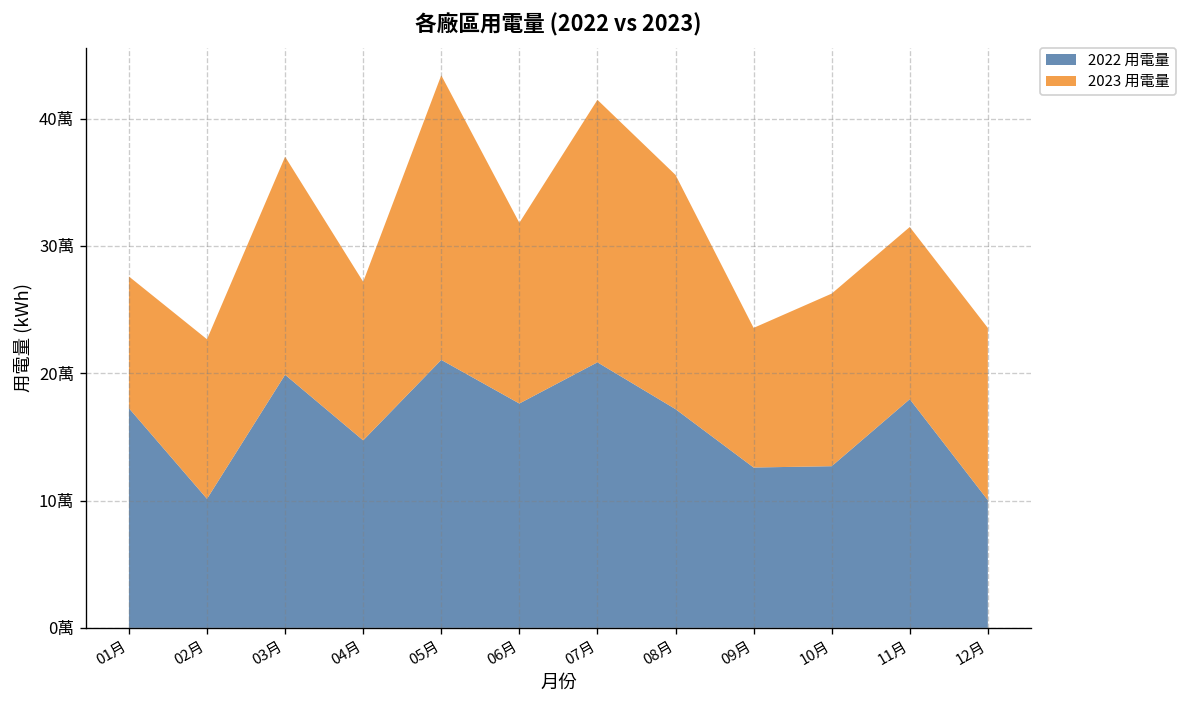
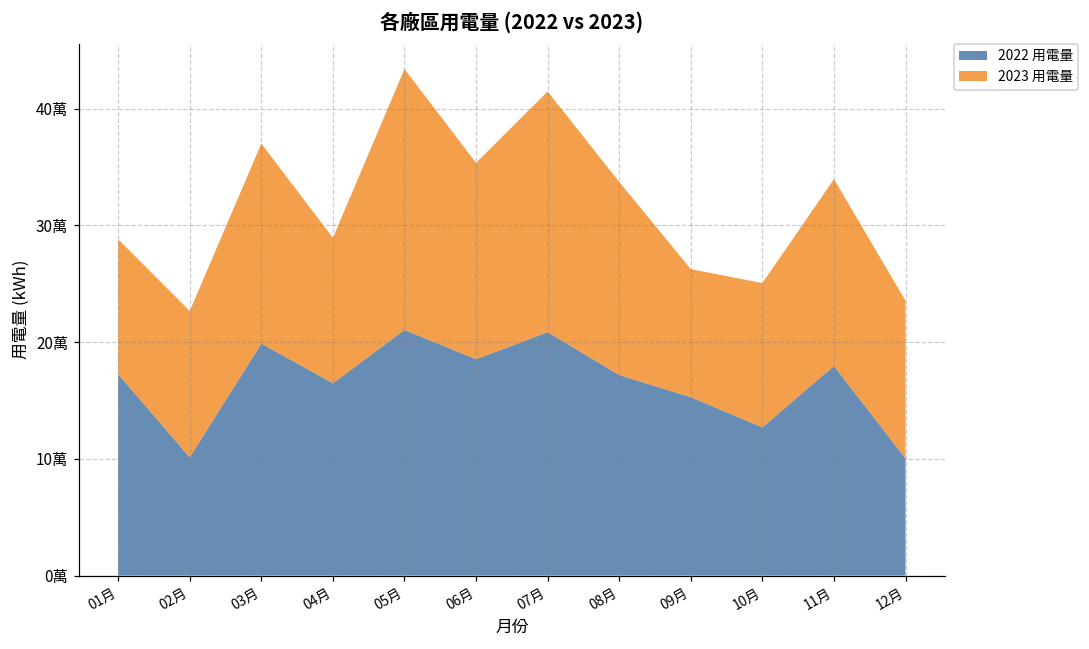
  {
    "2022 用電量": {
      "01月": "17.3萬",
      "02月": "10.1萬",
      "03月": "19.9萬",
-     "04月": "14.7萬",
+     "04月": "16.5萬",
      "05月": "21.0萬",
-     "06月": "17.6萬",
+     "06月": "18.5萬",
      "07月": "20.9萬",
      "08月": "17.2萬",
-     "09月": "12.6萬",
+     "09月": "15.3萬",
      "10月": "12.7萬",
      "11月": "18.0萬",
      "12月": "10.0萬"
    },
    "2023 用電量": {
-     "01月": "10.3萬",
+     "01月": "11.6萬",
      "02月": "12.5萬",
      "03月": "17.1萬",
      "04月": "12.5萬",
      "05月": "22.4萬",
-     "06月": "14.2萬",
+     "06月": "16.8萬",
      "07月": "20.6萬",
-     "08月": "18.4萬",
+     "08月": "16.5萬",
      "09月": "11.0萬",
-     "10月": "13.6萬",
-     "11月": "13.5萬",
+     "10月": "12.4萬",
+     "11月": "16.0萬",
      "12月": "13.5萬"
    }
  }
